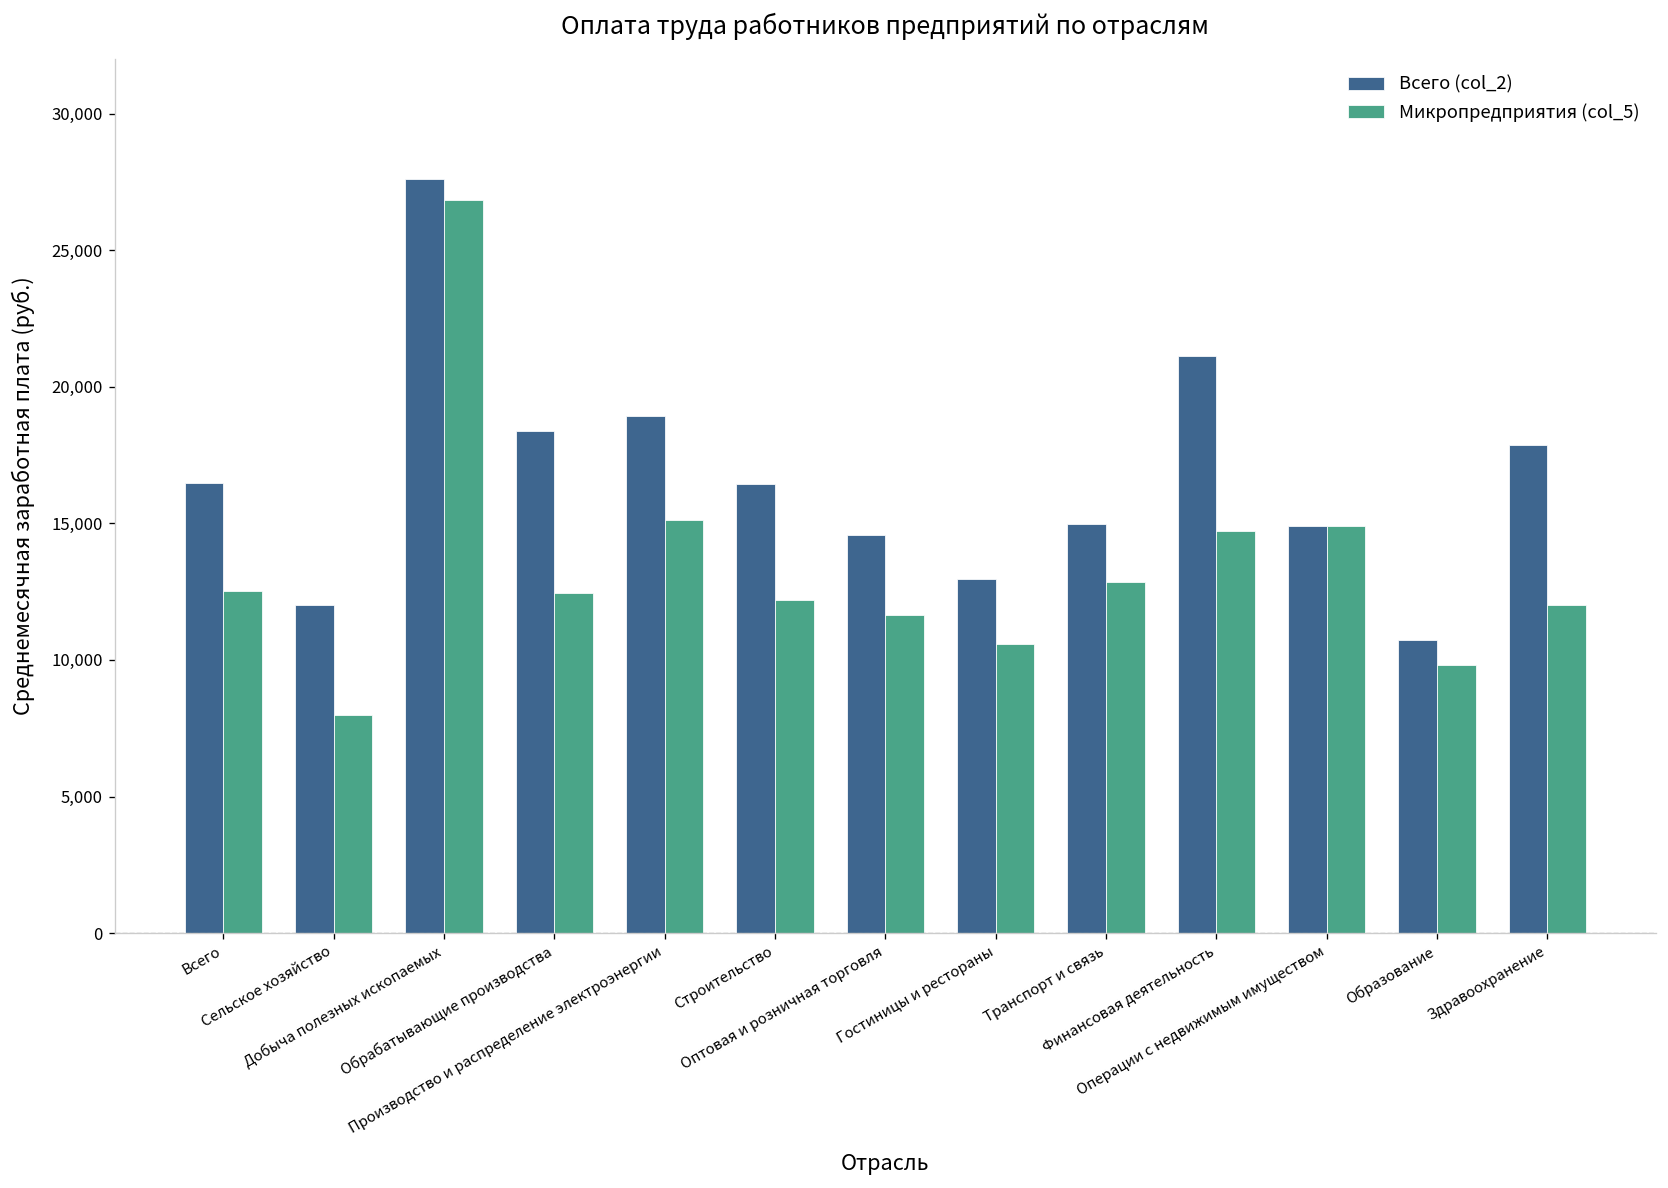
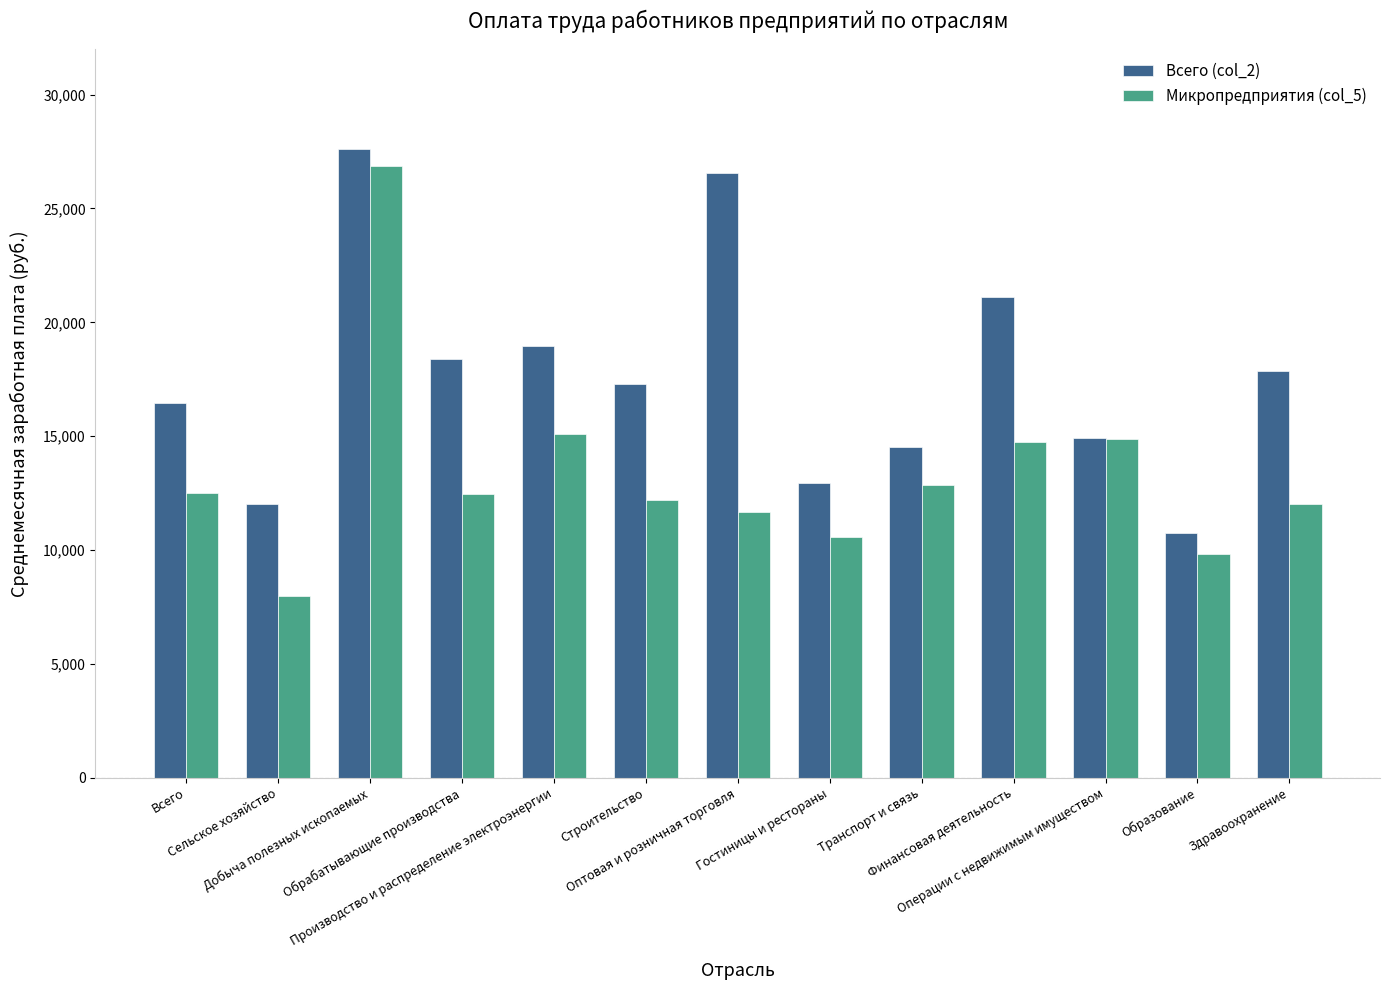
  {
    "Всего (col_2)": {
      "Всего": "16,500",
      "Сельское хозяйство": "12,000",
      "Добыча полезных ископаемых": "27,600",
      "Обрабатывающие производства": "18,400",
      "Производство и распределение электроэнергии": "18,900",
-     "Строительство": "16,400",
-     "Оптовая и розничная торговля": "14,600",
+     "Строительство": "17,300",
+     "Оптовая и розничная торговля": "26,600",
      "Гостиницы и рестораны": "13,000",
-     "Транспорт и связь": "15,000",
+     "Транспорт и связь": "14,500",
      "Финансовая деятельность": "21,100",
      "Операции с недвижимым имуществом": "14,900",
      "Образование": "10,700",
      "Здравоохранение": "17,900"
    },
    "Микропредприятия (col_5)": {
      "Всего": "12,500",
      "Сельское хозяйство": "8,000",
      "Добыча полезных ископаемых": "26,900",
      "Обрабатывающие производства": "12,400",
      "Производство и распределение электроэнергии": "15,100",
      "Строительство": "12,200",
      "Оптовая и розничная торговля": "11,600",
      "Гостиницы и рестораны": "10,600",
      "Транспорт и связь": "12,900",
      "Финансовая деятельность": "14,700",
      "Операции с недвижимым имуществом": "14,900",
      "Образование": "9,800",
      "Здравоохранение": "12,000"
    }
  }
